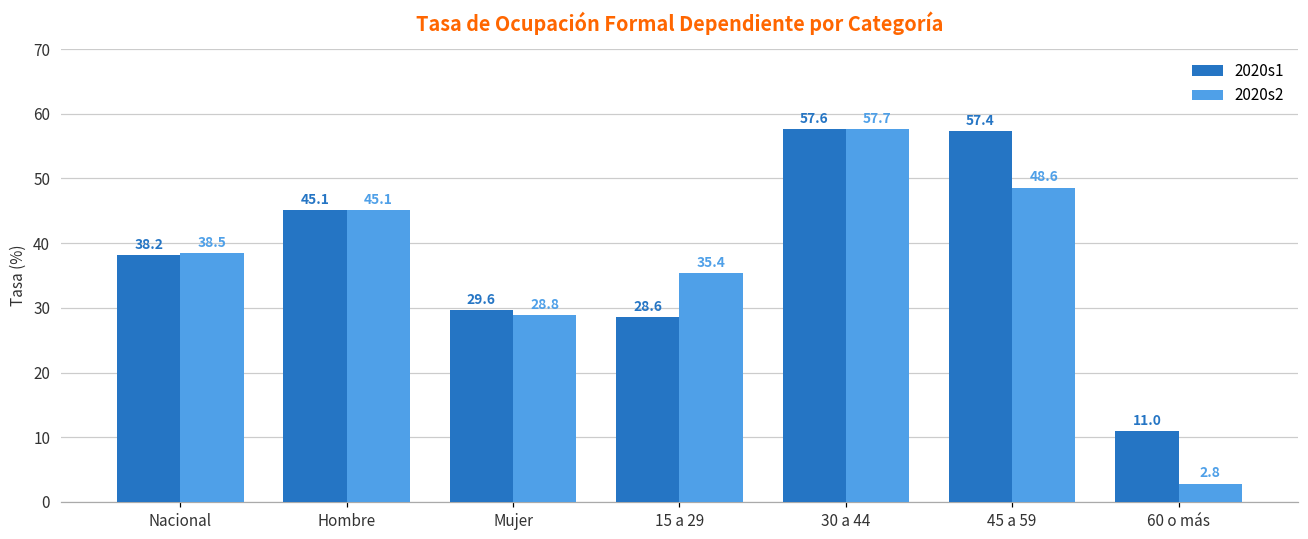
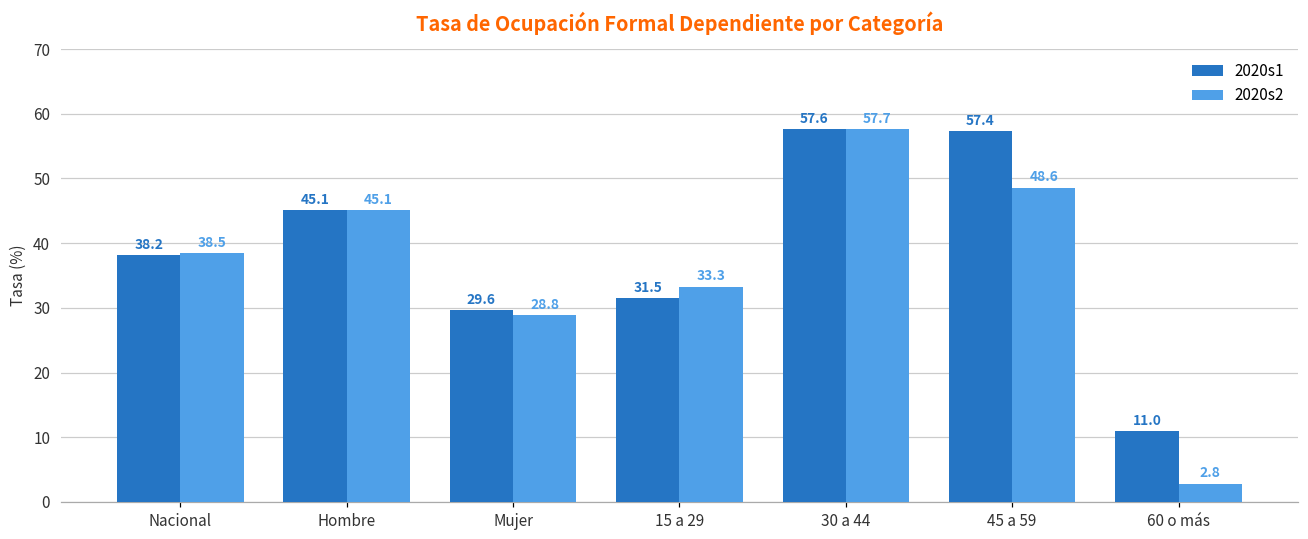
  {
    "2020s1": {
      "Nacional": 38.2,
      "Hombre": 45.1,
      "Mujer": 29.6,
-     "15 a 29": 28.6,
+     "15 a 29": 31.5,
      "30 a 44": 57.6,
      "45 a 59": 57.4,
      "60 o más": 11.0
    },
    "2020s2": {
      "Nacional": 38.5,
      "Hombre": 45.1,
      "Mujer": 28.8,
-     "15 a 29": 35.4,
+     "15 a 29": 33.3,
      "30 a 44": 57.7,
      "45 a 59": 48.6,
      "60 o más": 2.8
    }
  }
